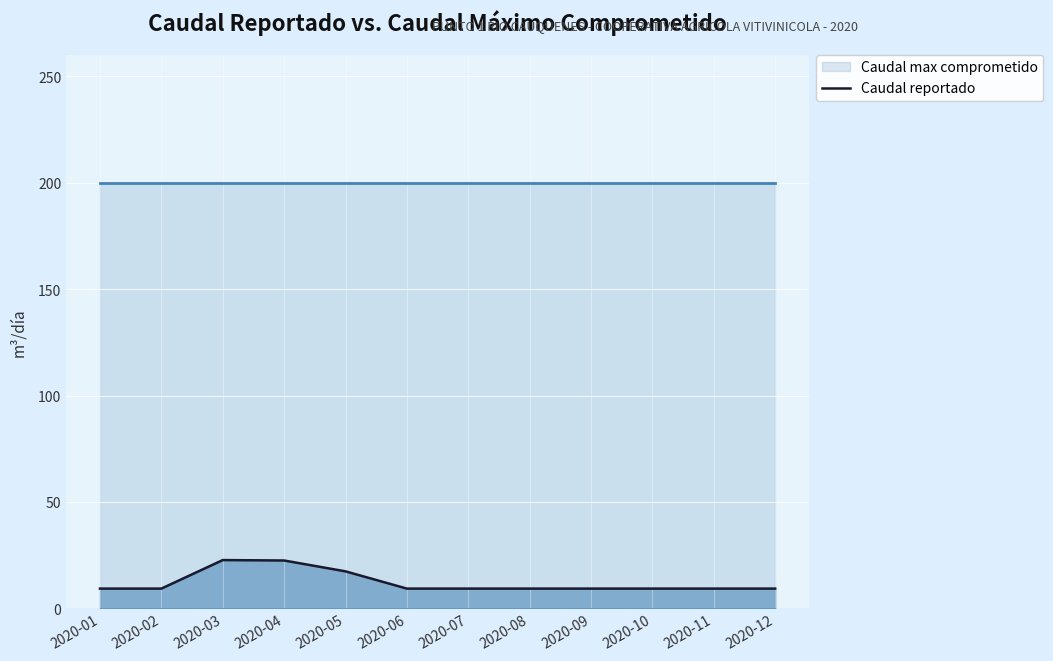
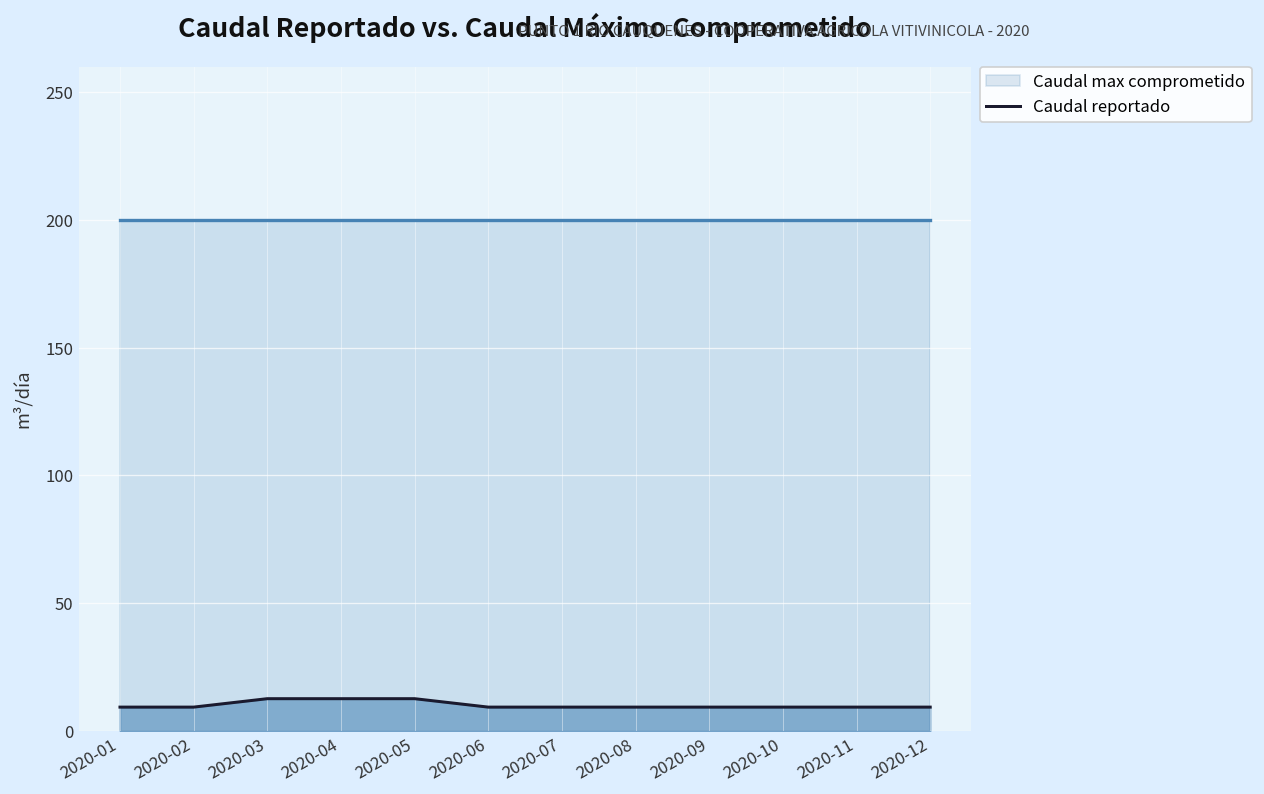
  {
    "Caudal max comprometido": {
      "2020-01": 200,
      "2020-02": 200,
      "2020-03": 200,
      "2020-04": 200,
      "2020-05": 200,
      "2020-06": 200,
      "2020-07": 200,
      "2020-08": 200,
      "2020-09": 200,
      "2020-10": 200,
      "2020-11": 200,
      "2020-12": 200
    },
    "Caudal reportado": {
      "2020-01": 9,
      "2020-02": 9,
-     "2020-03": 23,
-     "2020-04": 23,
-     "2020-05": 17,
+     "2020-03": 13,
+     "2020-04": 13,
+     "2020-05": 13,
      "2020-06": 9,
      "2020-07": 9,
      "2020-08": 9,
      "2020-09": 9,
      "2020-10": 9,
      "2020-11": 9,
      "2020-12": 9
    }
  }
